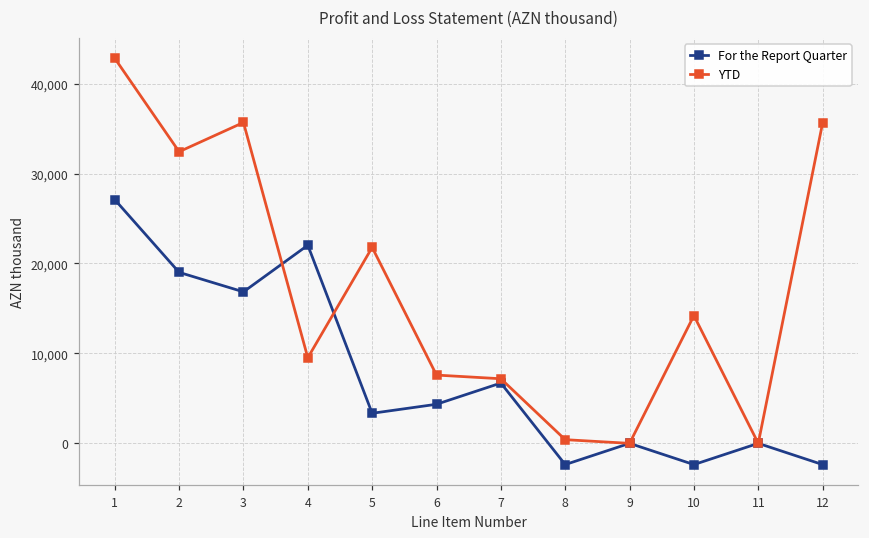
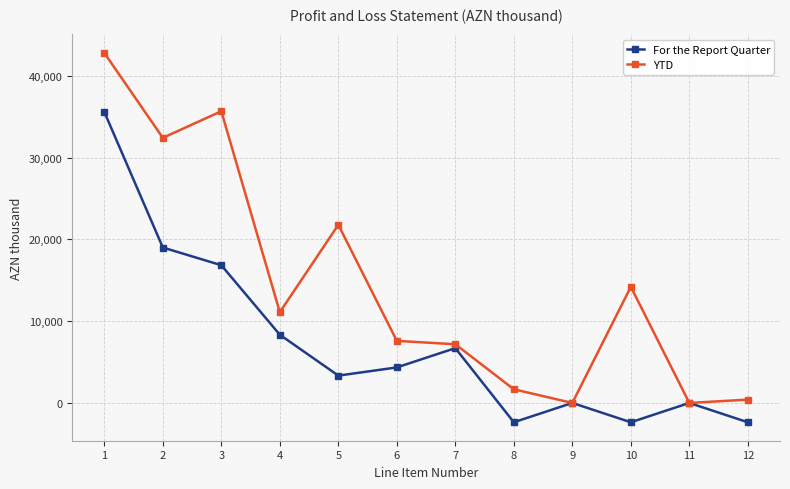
  {
    "For the Report Quarter": {
-     "1": "27,000",
+     "1": "36,000",
      "2": "19,000",
      "3": "17,000",
-     "4": "22,000",
+     "4": "8,000",
      "5": "3,000",
      "6": "4,000",
      "7": "7,000",
      "8": "-2,000",
      "10": "-2,000",
      "12": "-2,000"
    },
    "YTD": {
      "1": "43,000",
      "2": "32,000",
      "3": "36,000",
-     "4": "10,000",
+     "4": "11,000",
      "5": "22,000",
      "6": "8,000",
      "7": "7,000",
-     "8": "0",
+     "8": "2,000",
      "10": "14,000",
-     "12": "36,000"
+     "12": "0"
    }
  }
